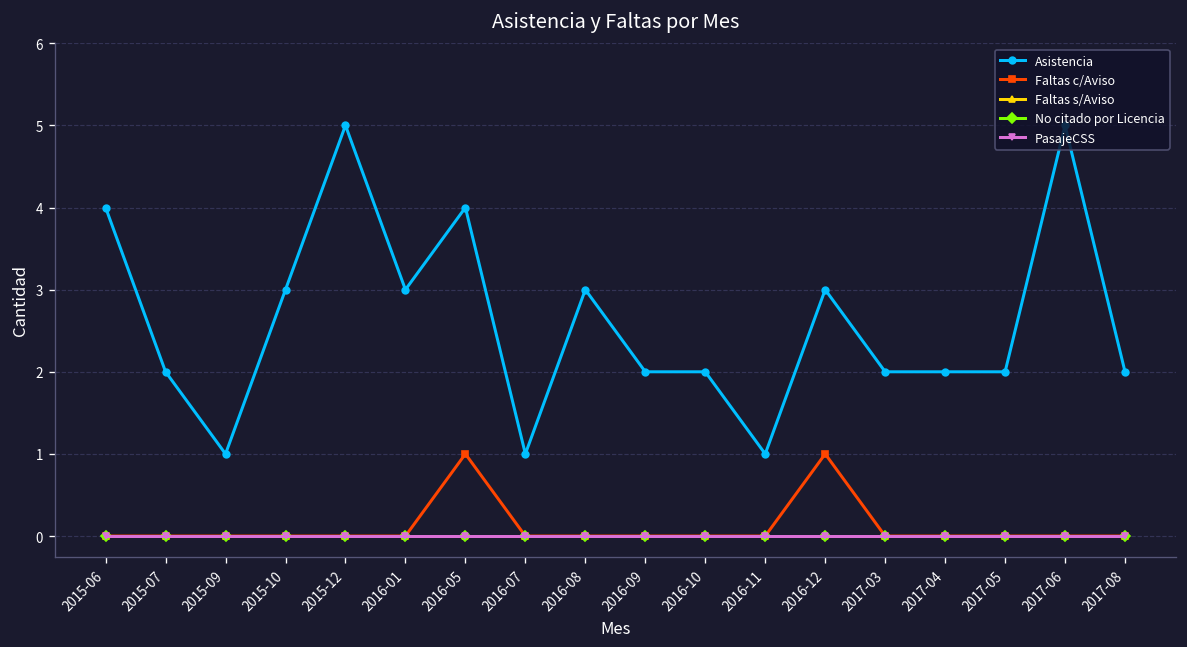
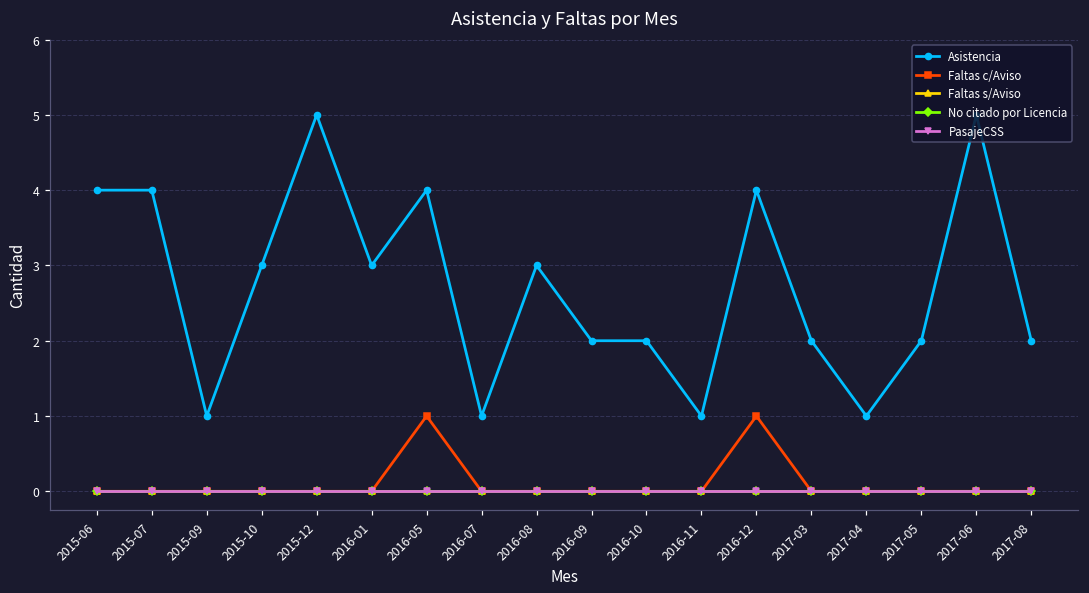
  {
    "Asistencia": {
      "2015-06": 4,
-     "2015-07": 2,
+     "2015-07": 4,
      "2015-09": 1,
      "2015-10": 3,
      "2015-12": 5,
      "2016-01": 3,
      "2016-05": 4,
      "2016-07": 1,
      "2016-08": 3,
      "2016-09": 2,
      "2016-10": 2,
      "2016-11": 1,
-     "2016-12": 3,
+     "2016-12": 4,
      "2017-03": 2,
-     "2017-04": 2,
+     "2017-04": 1,
      "2017-05": 2,
      "2017-08": 2
    },
    "Faltas c/Aviso": {
      "2016-05": 1,
      "2016-12": 1
    },
    "PasajeCSS": {
      "2016-05": 0,
      "2016-12": 0
    }
  }
